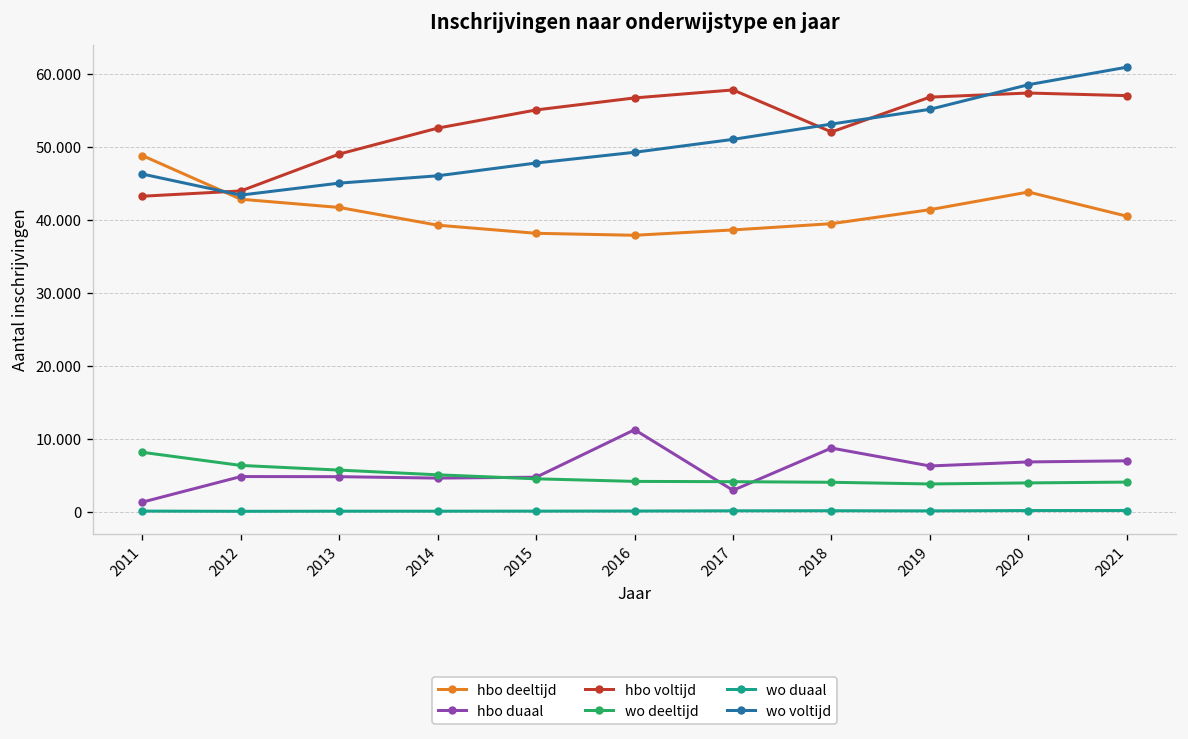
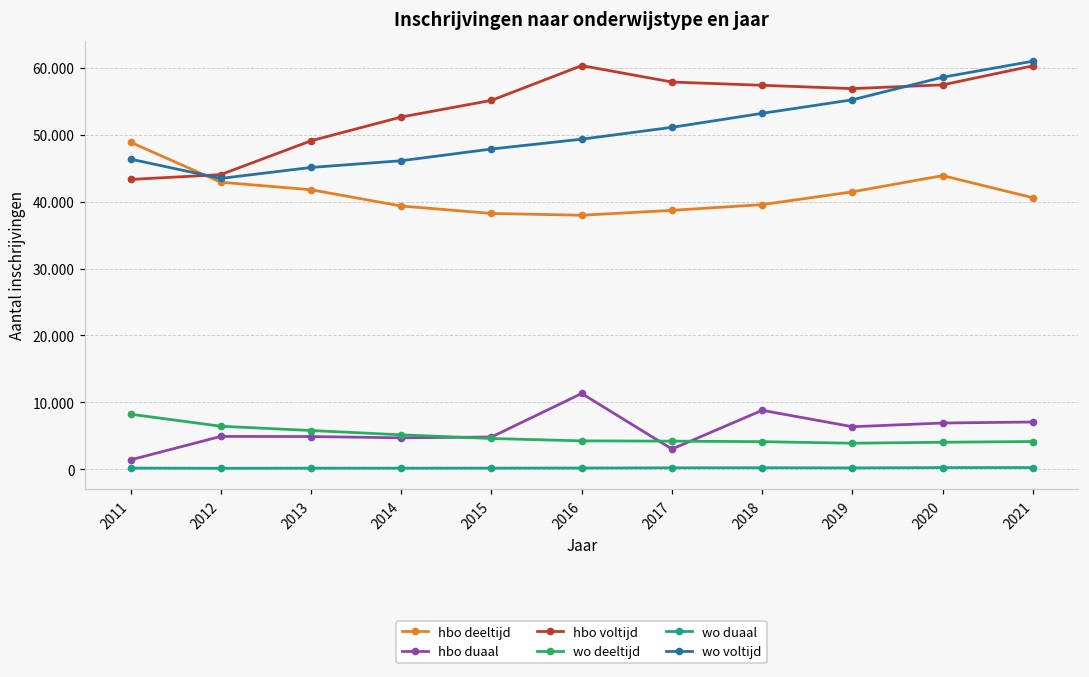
  {
    "hbo deeltijd": {
      "2011": 49,
      "2012": 43,
      "2013": 42,
      "2014": 39,
      "2015": 38,
      "2016": 38,
      "2017": 39,
      "2018": 40,
      "2019": 41,
      "2020": 44,
      "2021": 41
    },
    "hbo duaal": {
      "2011": 1,
      "2012": 5,
      "2013": 5,
      "2014": 5,
      "2016": 11,
      "2017": 3,
      "2018": 9,
      "2019": 6,
      "2020": 7,
      "2021": 7
    },
    "hbo voltijd": {
      "2011": 43,
      "2012": 44,
      "2013": 49,
      "2014": 53,
      "2015": 55,
-     "2016": 57,
+     "2016": 60,
      "2017": 58,
-     "2018": 52,
+     "2018": 57,
      "2019": 57,
      "2020": 57,
-     "2021": 57
+     "2021": 60
    }
  }
